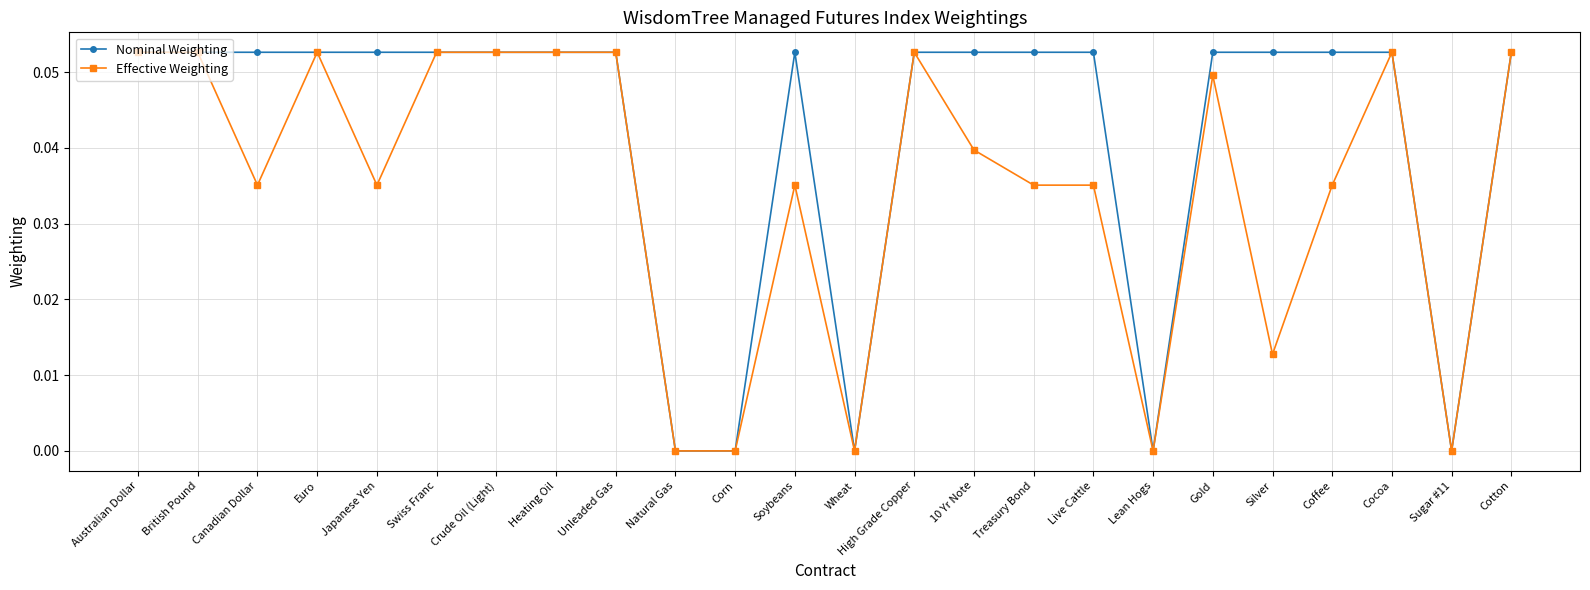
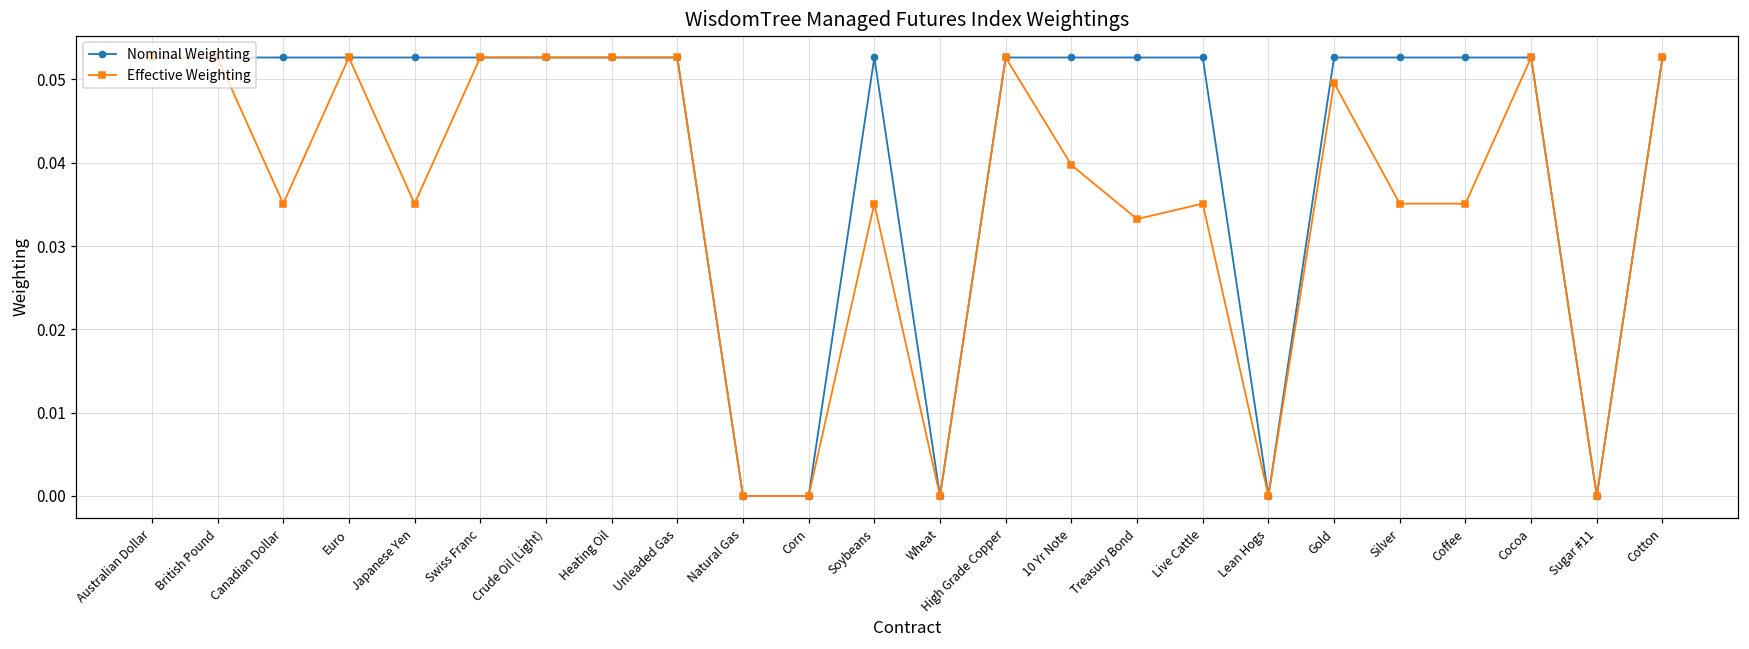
  {
    "Nominal Weighting": {
      "Canadian Dollar": 0.053,
      "Japanese Yen": 0.053,
      "Soybeans": 0.053,
      "10 Yr Note": 0.053,
      "Treasury Bond": 0.053,
      "Live Cattle": 0.053,
      "Gold": 0.053,
      "Silver": 0.053,
      "Coffee": 0.053
    },
    "Effective Weighting": {
      "Canadian Dollar": 0.035,
      "Japanese Yen": 0.035,
      "Soybeans": 0.035,
      "10 Yr Note": 0.040,
-     "Treasury Bond": 0.035,
+     "Treasury Bond": 0.033,
      "Live Cattle": 0.035,
      "Gold": 0.050,
-     "Silver": 0.013,
+     "Silver": 0.035,
      "Coffee": 0.035
    }
  }
